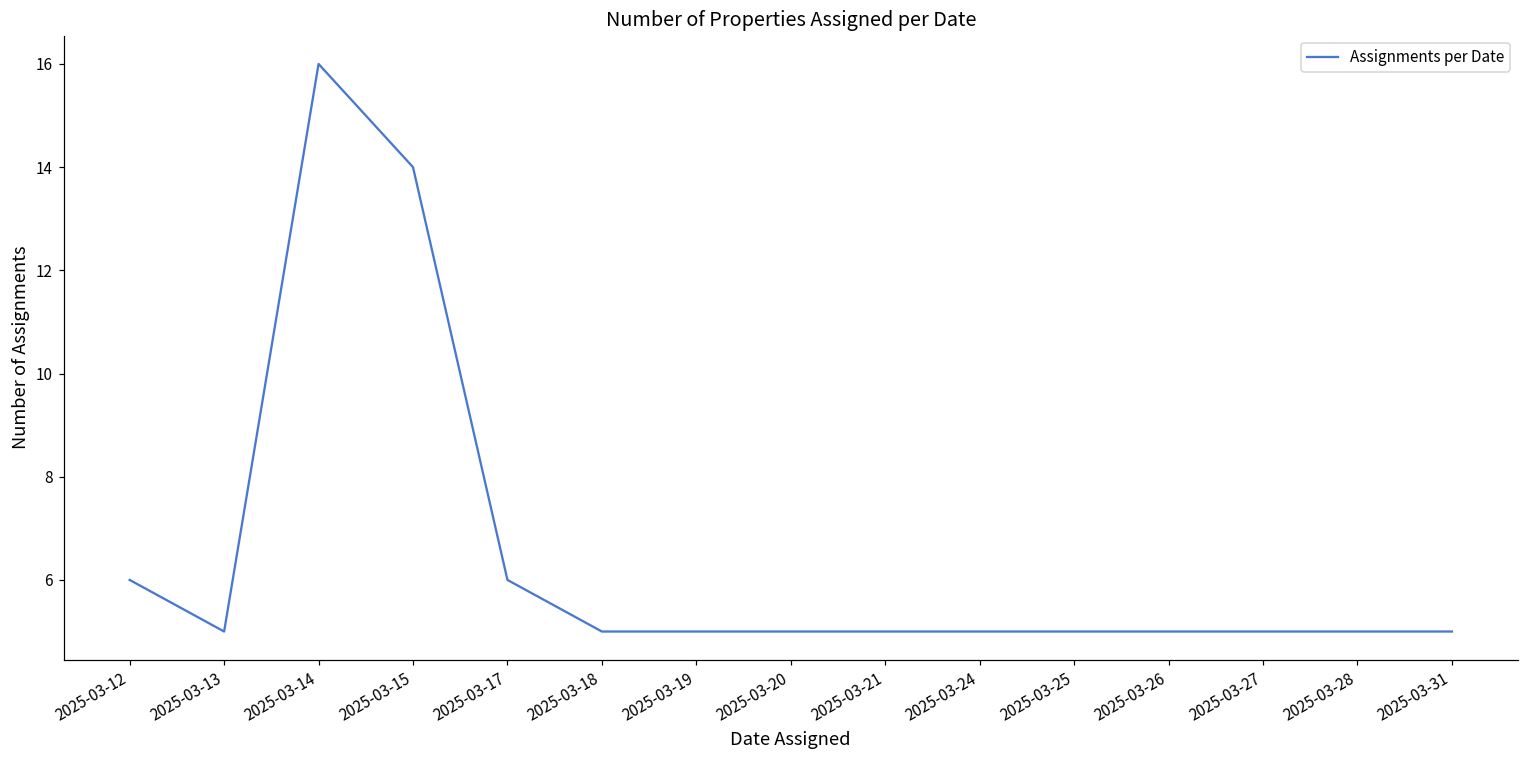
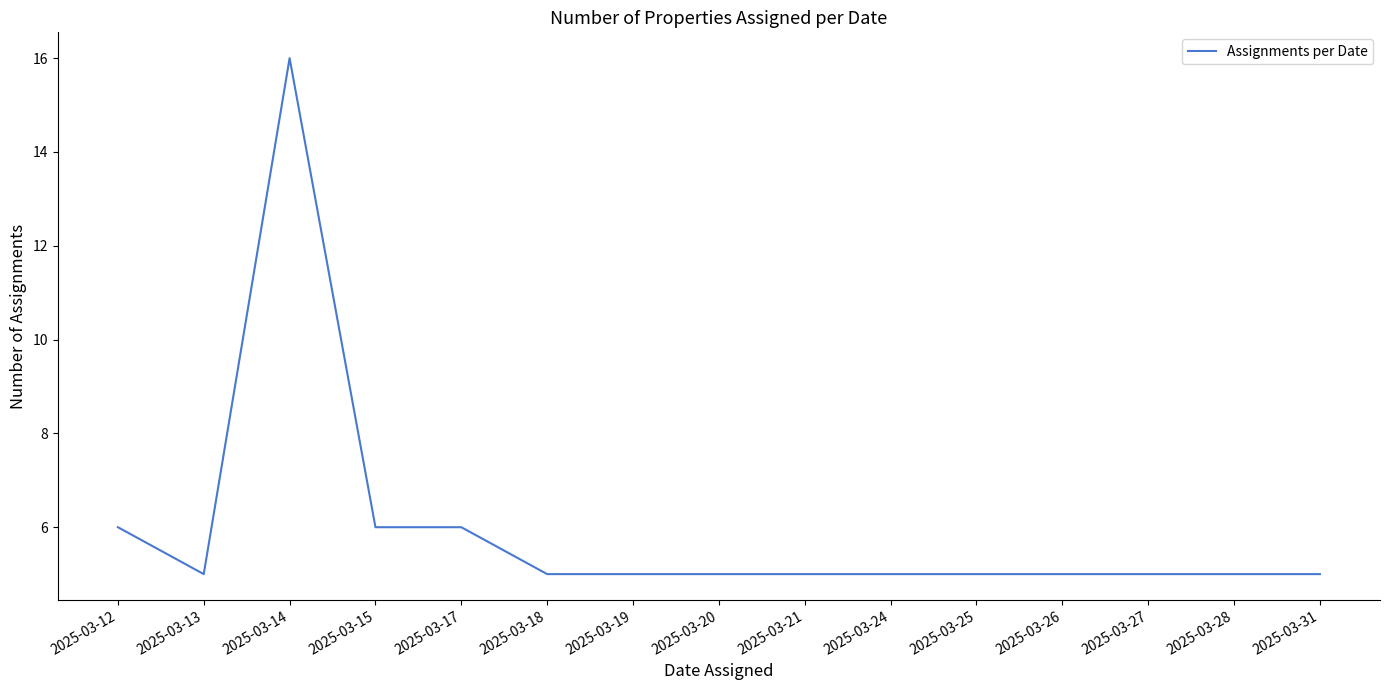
  {
    "2025-03-12": 6,
    "2025-03-13": 5,
    "2025-03-14": 16,
-   "2025-03-15": 14,
+   "2025-03-15": 6,
    "2025-03-17": 6,
    "2025-03-18": 5,
    "2025-03-19": 5,
    "2025-03-20": 5,
    "2025-03-21": 5,
    "2025-03-24": 5,
    "2025-03-25": 5,
    "2025-03-26": 5,
    "2025-03-27": 5,
    "2025-03-28": 5,
    "2025-03-31": 5
  }
